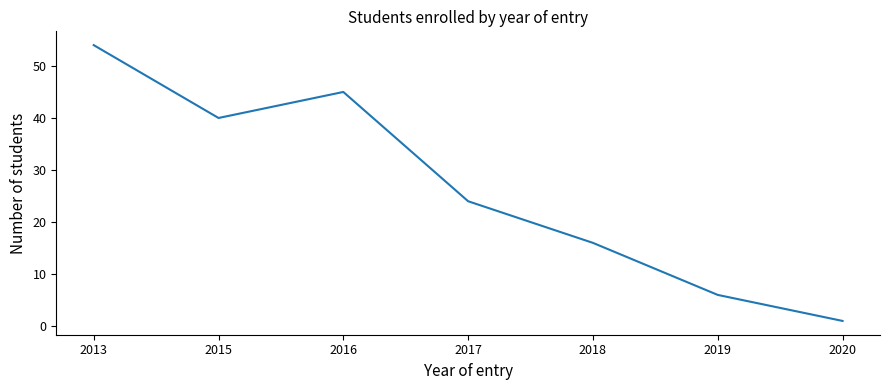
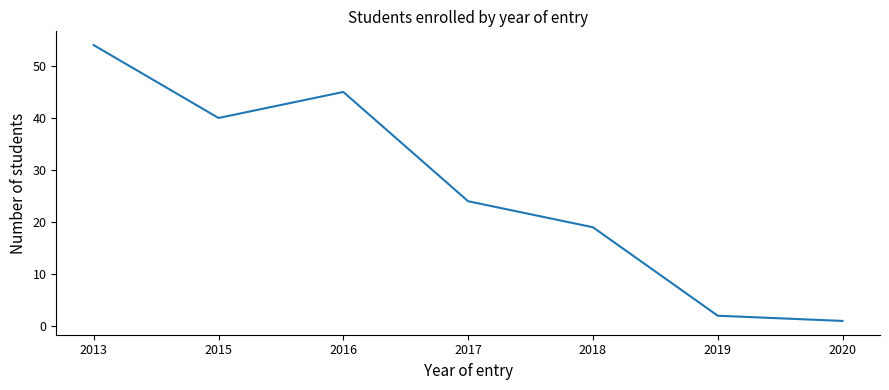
  {
    "2013": 54,
    "2015": 40,
    "2016": 45,
    "2017": 24,
-   "2018": 16,
-   "2019": 6,
+   "2018": 19,
+   "2019": 2,
    "2020": 1
  }
